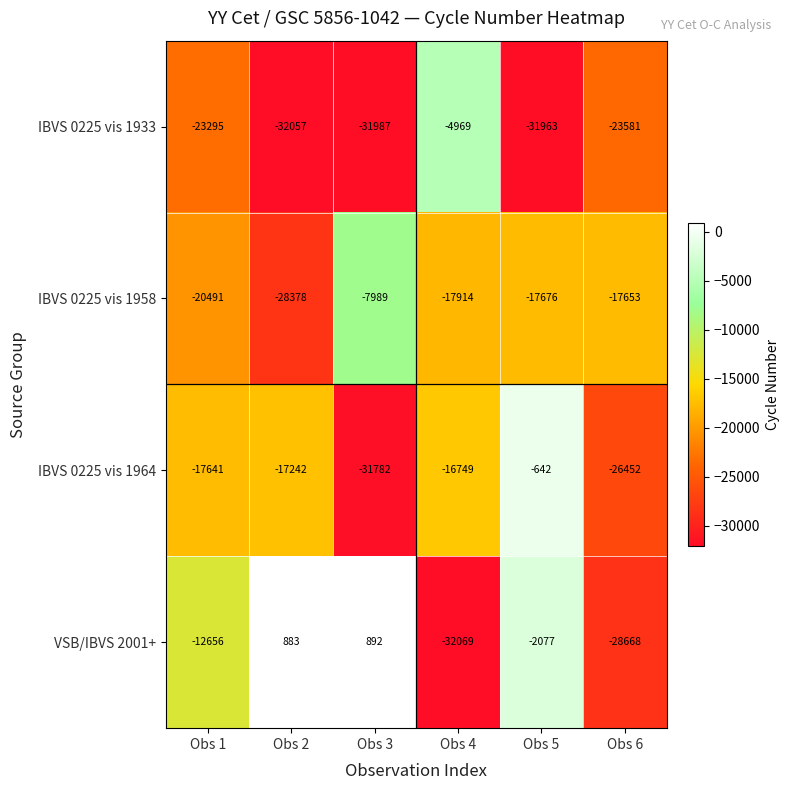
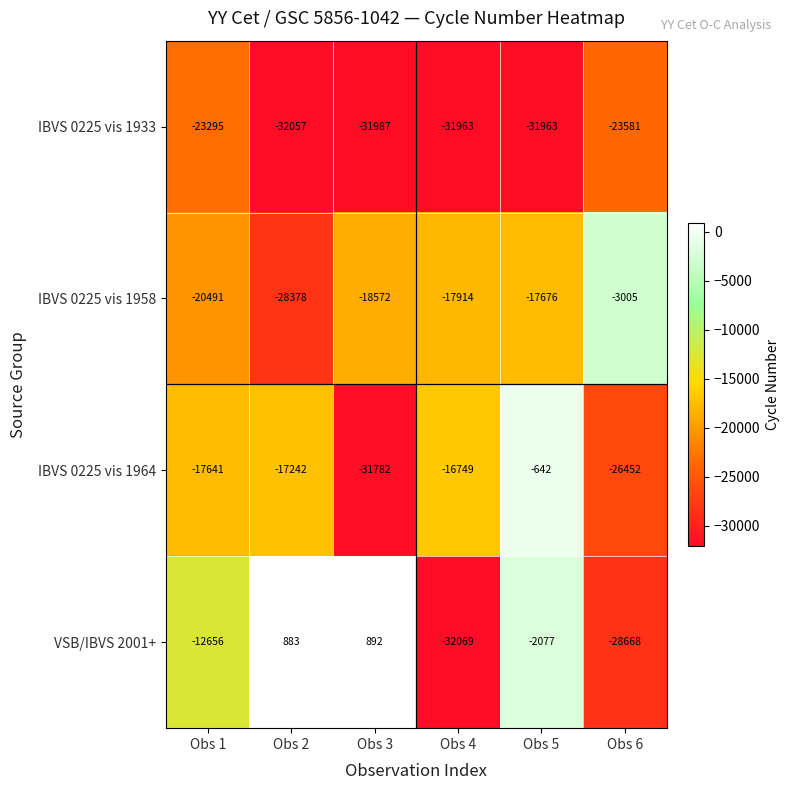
  {
    "IBVS 0225 vis 1933": {
      "Obs 1": -23295,
      "Obs 2": -32057,
      "Obs 3": -31987,
-     "Obs 4": -4969,
+     "Obs 4": -31963,
      "Obs 5": -31963,
      "Obs 6": -23581
    },
    "IBVS 0225 vis 1958": {
      "Obs 1": -20491,
      "Obs 2": -28378,
-     "Obs 3": -7989,
+     "Obs 3": -18572,
      "Obs 4": -17914,
      "Obs 5": -17676,
-     "Obs 6": -17653
+     "Obs 6": -3005
    },
    "IBVS 0225 vis 1964": {
      "Obs 1": -17641,
      "Obs 2": -17242,
      "Obs 3": -31782,
      "Obs 4": -16749,
      "Obs 5": -642,
      "Obs 6": -26452
    },
    "VSB/IBVS 2001+": {
      "Obs 1": -12656,
      "Obs 2": 883,
      "Obs 3": 892,
      "Obs 4": -32069,
      "Obs 5": -2077,
      "Obs 6": -28668
    }
  }
